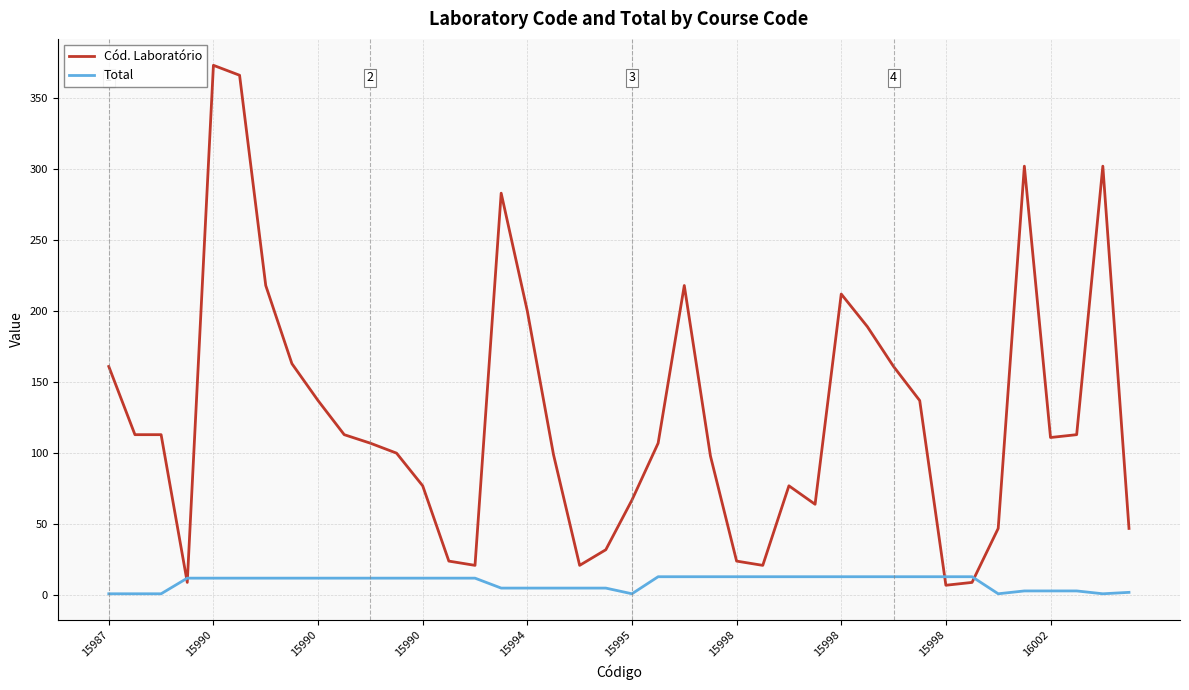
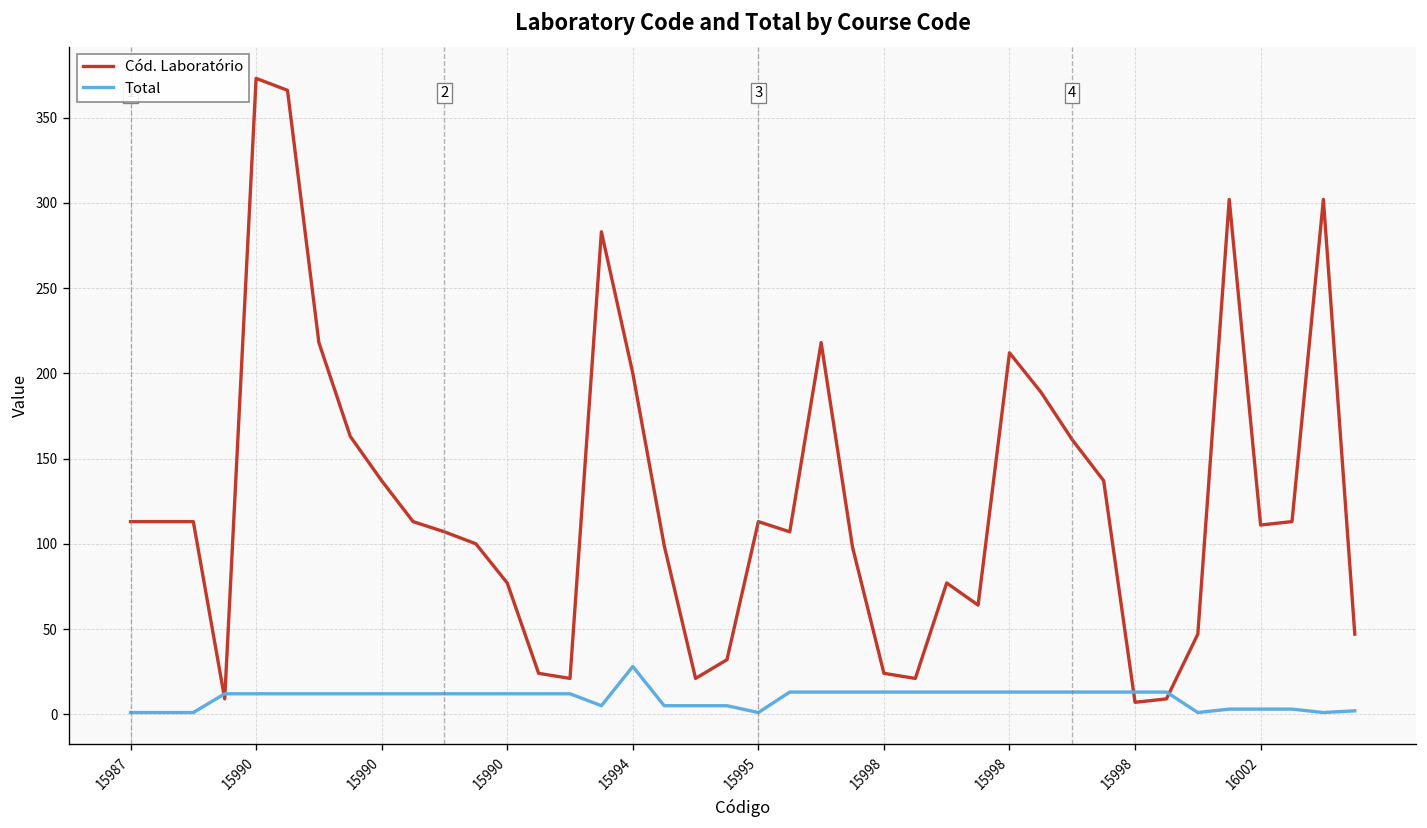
  {
    "Cód. Laboratório": {
-     "15987": 161,
+     "15987": 113,
      "15994": 200,
-     "15995": 67,
+     "15995": 113,
      "16002": 111
    },
    "Total": {
      "15987": 1,
-     "15994": 5,
+     "15994": 28,
      "15995": 1,
      "16002": 3
    }
  }
